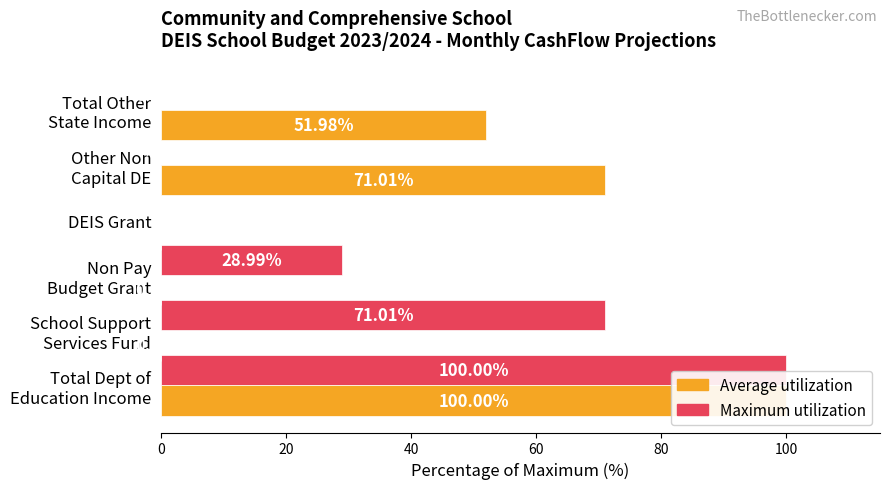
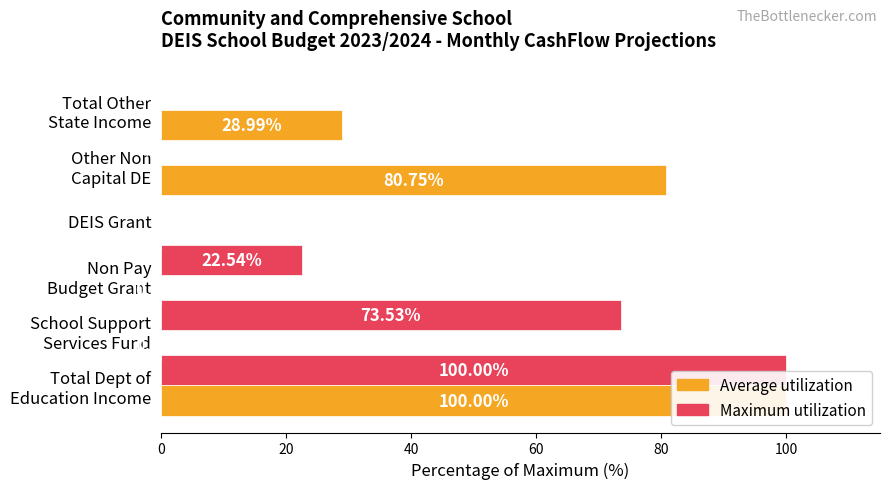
  {
    "Maximum utilization": {
-     "Non Pay Budget Grant": "28.99%",
-     "School Support Services Fund": "71.01%",
+     "Non Pay Budget Grant": "22.54%",
+     "School Support Services Fund": "73.53%",
      "Total Dept of Education Income": "100.00%"
    },
    "Average utilization": {
-     "Total Other State Income": "51.98%",
-     "Other Non Capital DE": "71.01%"
+     "Total Other State Income": "28.99%",
+     "Other Non Capital DE": "80.75%"
    }
  }
